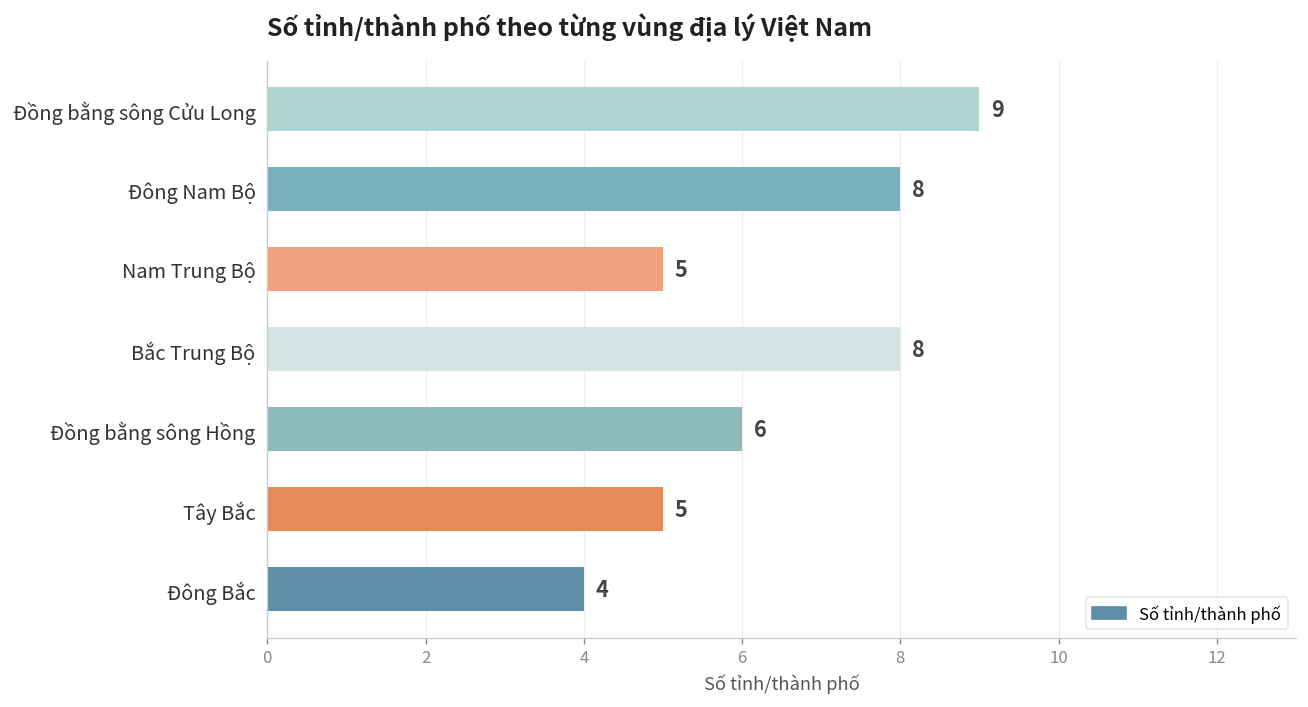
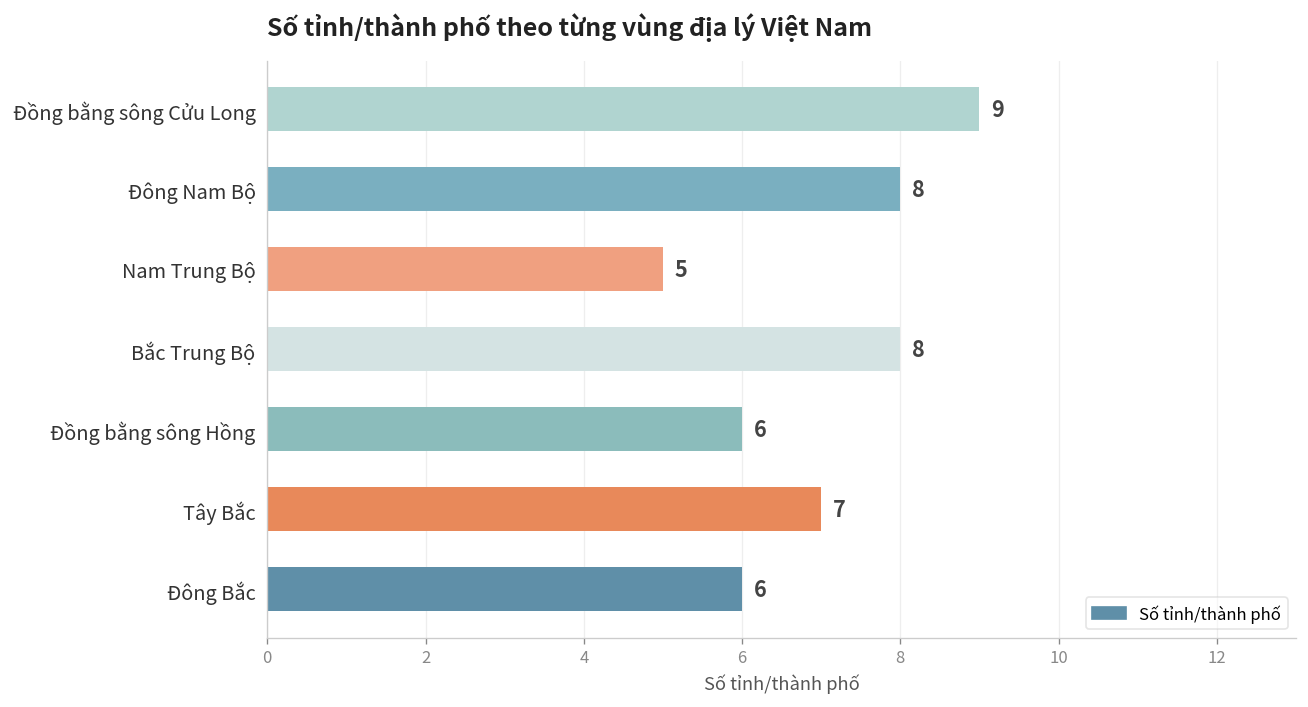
  {
    "Đồng bằng sông Cửu Long": 9,
    "Đông Nam Bộ": 8,
    "Nam Trung Bộ": 5,
    "Bắc Trung Bộ": 8,
    "Đồng bằng sông Hồng": 6,
-   "Tây Bắc": 5,
-   "Đông Bắc": 4
+   "Tây Bắc": 7,
+   "Đông Bắc": 6
  }
